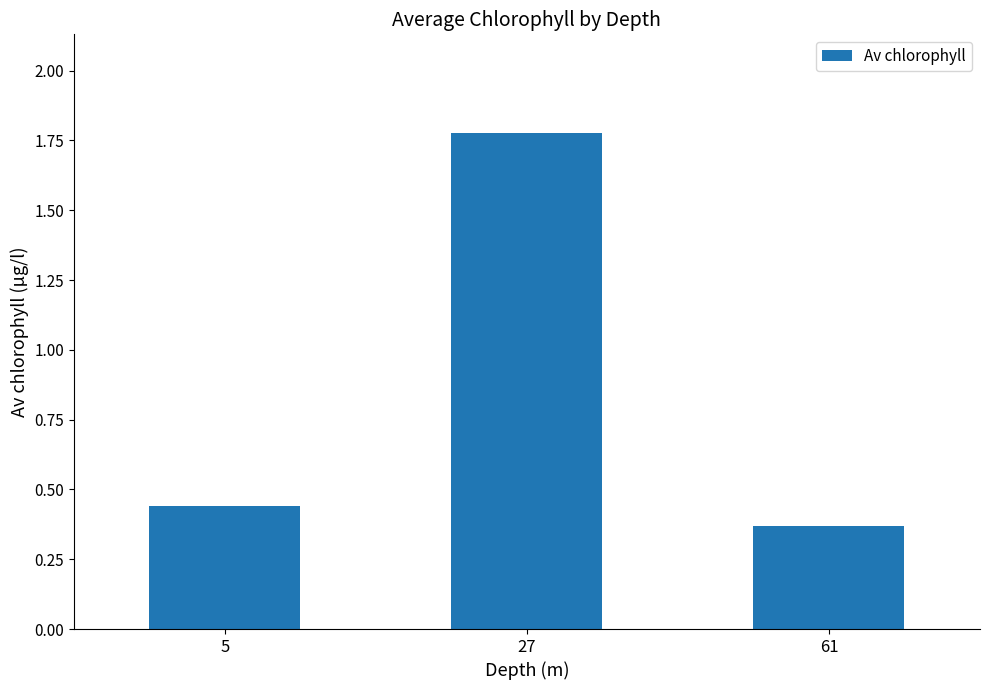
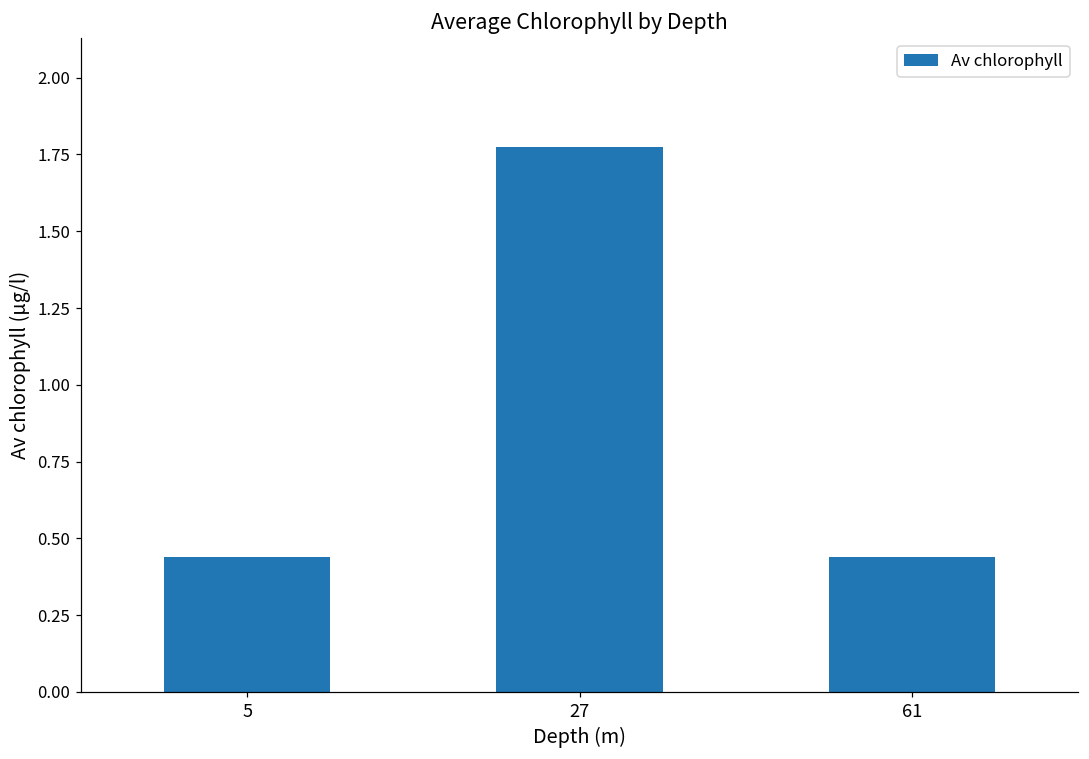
  {
    "5": 0.44,
    "27": 1.78,
-   "61": 0.37
+   "61": 0.44
  }
